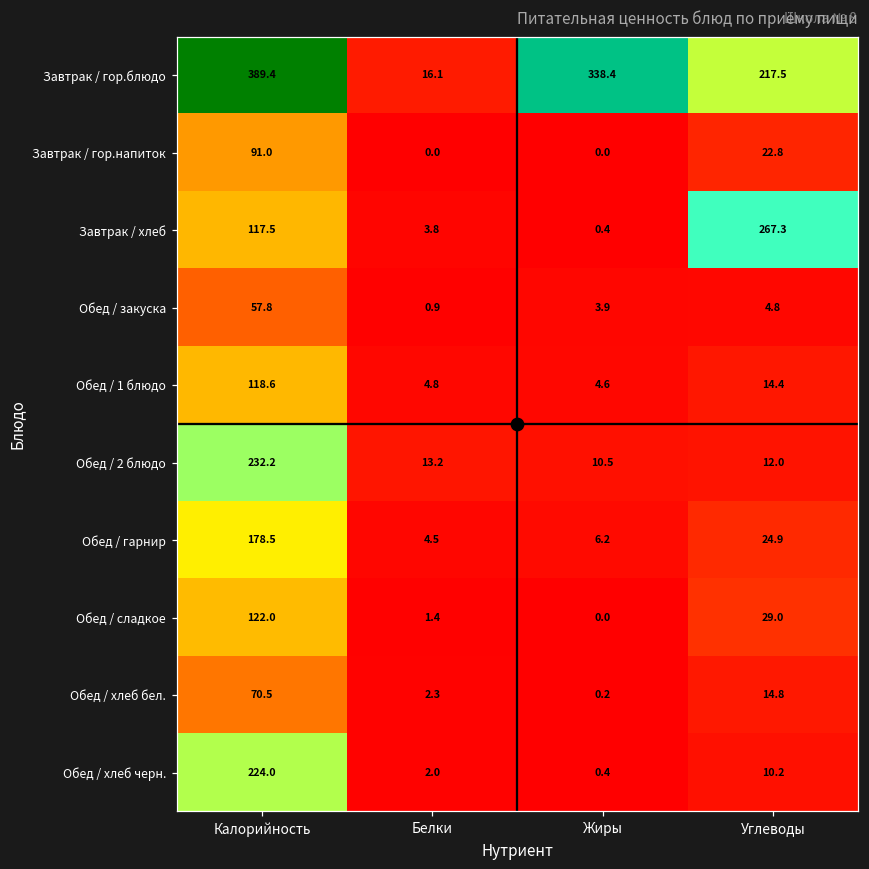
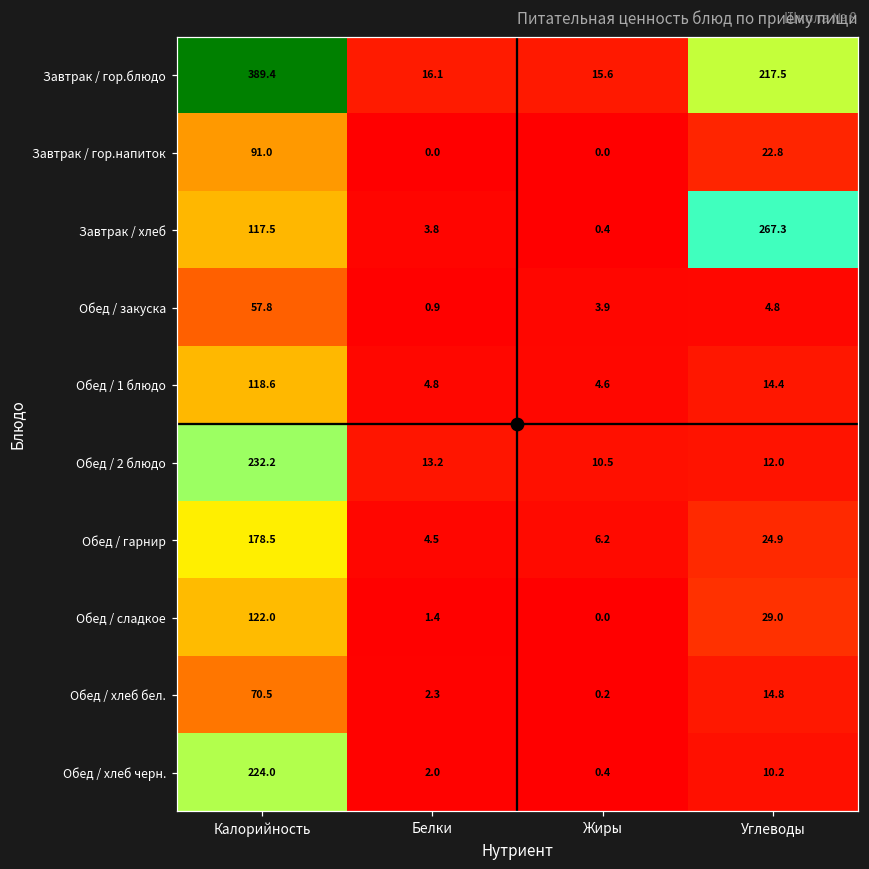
  {
    "Завтрак / гор.блюдо": {
      "Калорийность": 389.4,
      "Белки": 16.1,
-     "Жиры": 338.4,
+     "Жиры": 15.6,
      "Углеводы": 217.5
    },
    "Завтрак / гор.напиток": {
      "Калорийность": 91.0,
      "Белки": 0.0,
      "Жиры": 0.0,
      "Углеводы": 22.8
    },
    "Завтрак / хлеб": {
      "Калорийность": 117.5,
      "Белки": 3.8,
      "Жиры": 0.4,
      "Углеводы": 267.3
    },
    "Обед / закуска": {
      "Калорийность": 57.8,
      "Белки": 0.9,
      "Жиры": 3.9,
      "Углеводы": 4.8
    },
    "Обед / 1 блюдо": {
      "Калорийность": 118.6,
      "Белки": 4.8,
      "Жиры": 4.6,
      "Углеводы": 14.4
    },
    "Обед / 2 блюдо": {
      "Калорийность": 232.2,
      "Белки": 13.2,
      "Жиры": 10.5,
      "Углеводы": 12.0
    },
    "Обед / гарнир": {
      "Калорийность": 178.5,
      "Белки": 4.5,
      "Жиры": 6.2,
      "Углеводы": 24.9
    },
    "Обед / сладкое": {
      "Калорийность": 122.0,
      "Белки": 1.4,
      "Жиры": 0.0,
      "Углеводы": 29.0
    },
    "Обед / хлеб бел.": {
      "Калорийность": 70.5,
      "Белки": 2.3,
      "Жиры": 0.2,
      "Углеводы": 14.8
    },
    "Обед / хлеб черн.": {
      "Калорийность": 224.0,
      "Белки": 2.0,
      "Жиры": 0.4,
      "Углеводы": 10.2
    }
  }
